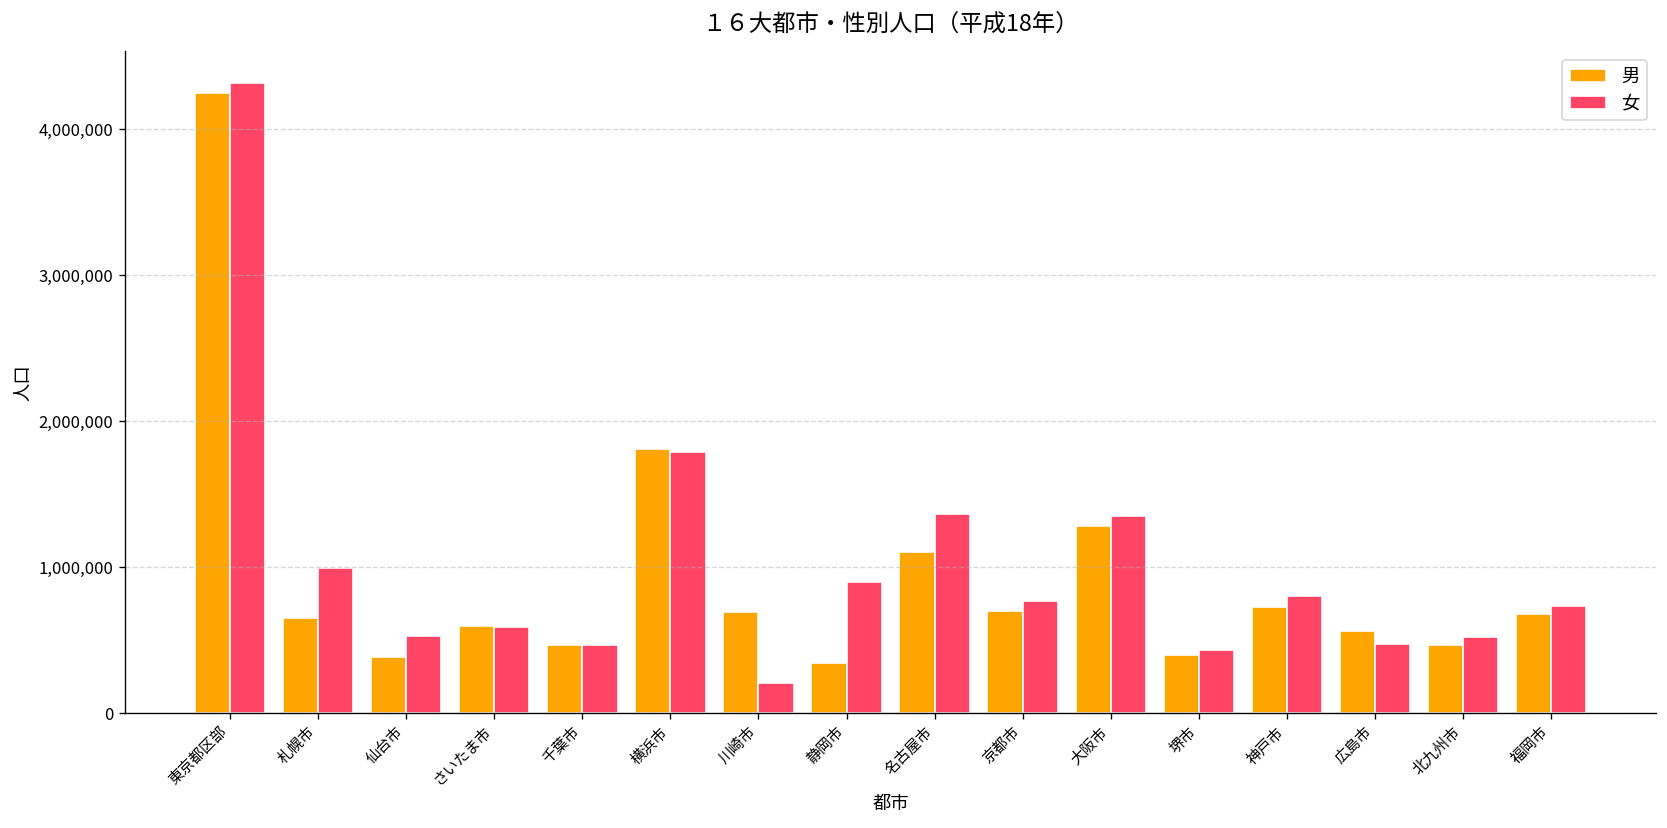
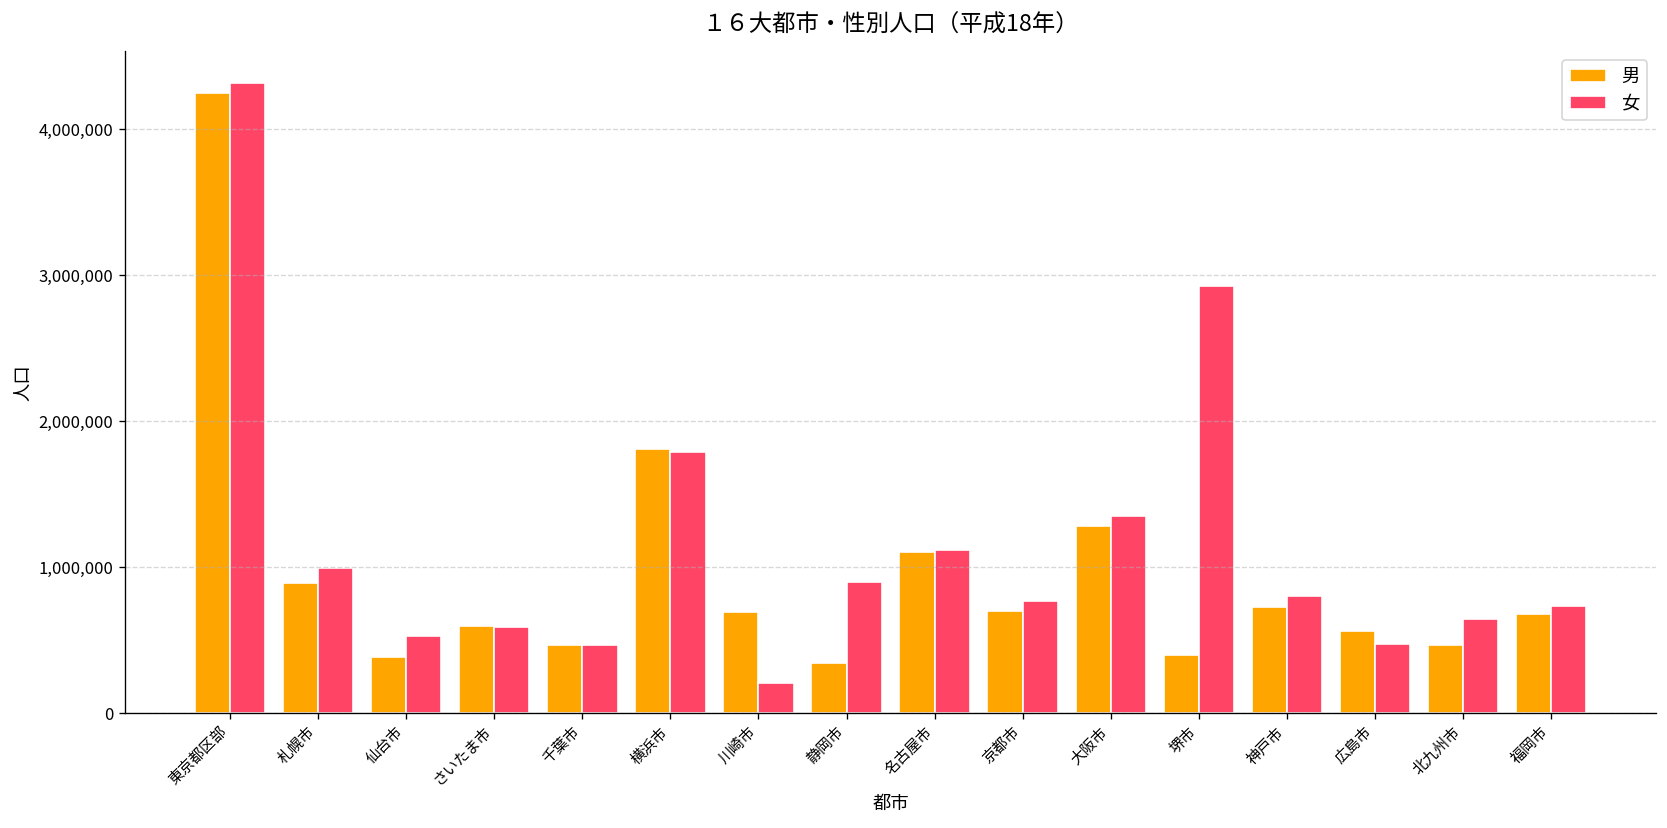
  {
    "男": {
      "東京都区部": "4,250,000",
-     "札幌市": "650,000",
+     "札幌市": "890,000",
      "仙台市": "390,000",
      "さいたま市": "590,000",
      "千葉市": "470,000",
      "横浜市": "1,810,000",
      "川崎市": "690,000",
      "静岡市": "350,000",
      "名古屋市": "1,100,000",
      "京都市": "700,000",
      "大阪市": "1,280,000",
      "堺市": "400,000",
      "神戸市": "730,000",
      "広島市": "560,000",
      "北九州市": "470,000",
      "福岡市": "680,000"
    },
    "女": {
      "東京都区部": "4,320,000",
      "札幌市": "1,000,000",
      "仙台市": "530,000",
      "さいたま市": "590,000",
      "千葉市": "470,000",
      "横浜市": "1,790,000",
      "川崎市": "210,000",
      "静岡市": "900,000",
-     "名古屋市": "1,360,000",
+     "名古屋市": "1,120,000",
      "京都市": "770,000",
      "大阪市": "1,350,000",
-     "堺市": "430,000",
+     "堺市": "2,930,000",
      "神戸市": "800,000",
      "広島市": "470,000",
-     "北九州市": "530,000",
+     "北九州市": "640,000",
      "福岡市": "740,000"
    }
  }
